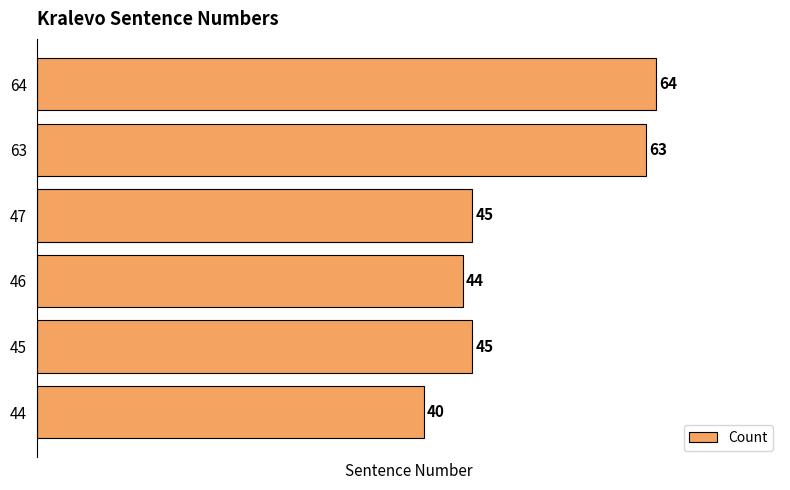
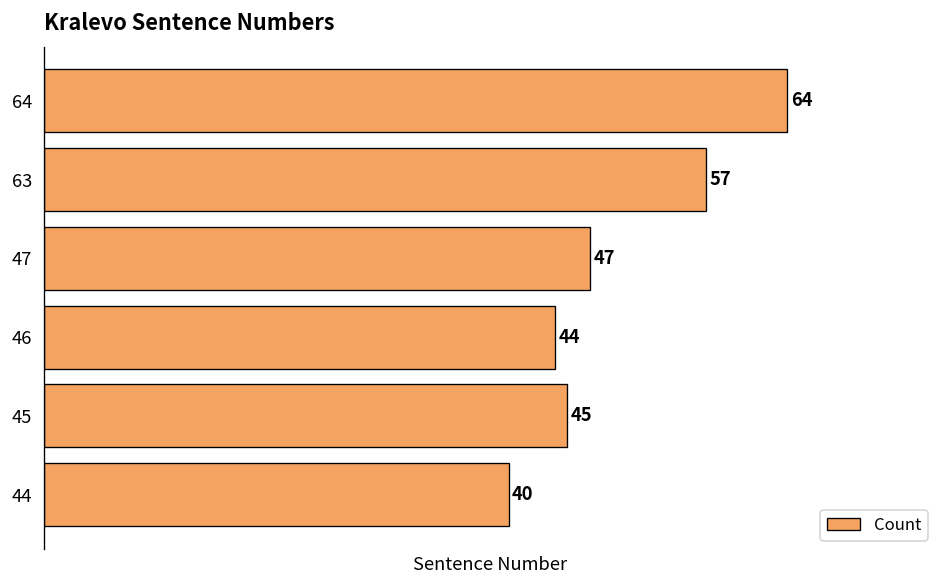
  {
    "64": 64,
-   "63": 63,
-   "47": 45,
+   "63": 57,
+   "47": 47,
    "46": 44,
    "45": 45,
    "44": 40
  }
